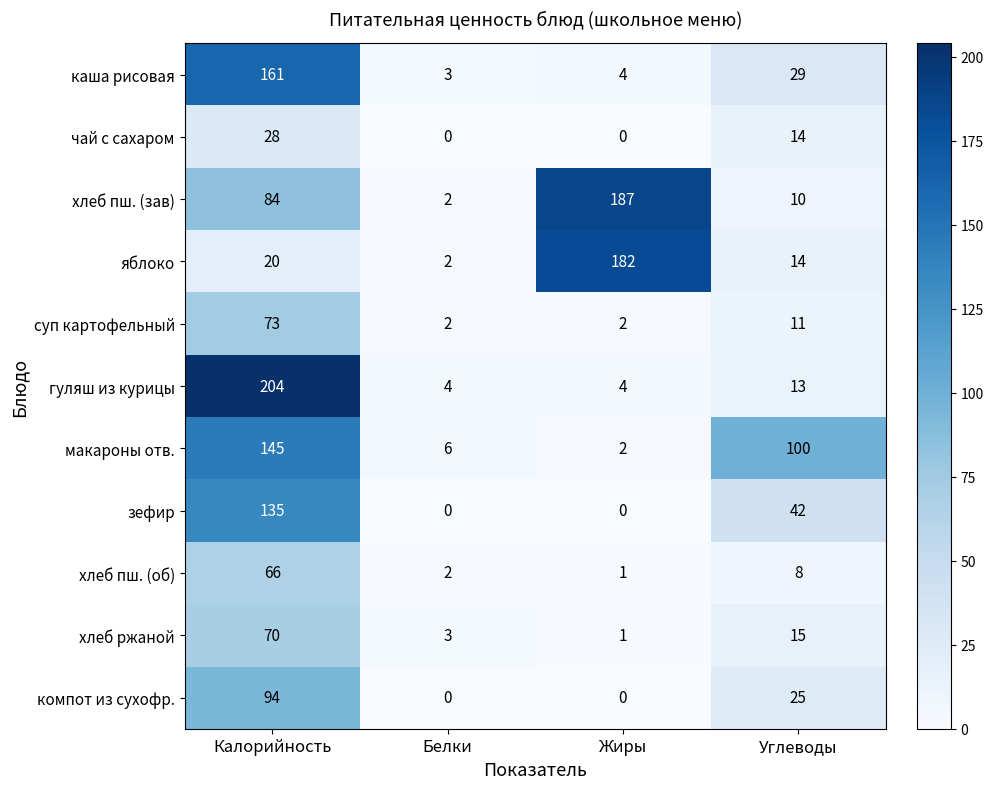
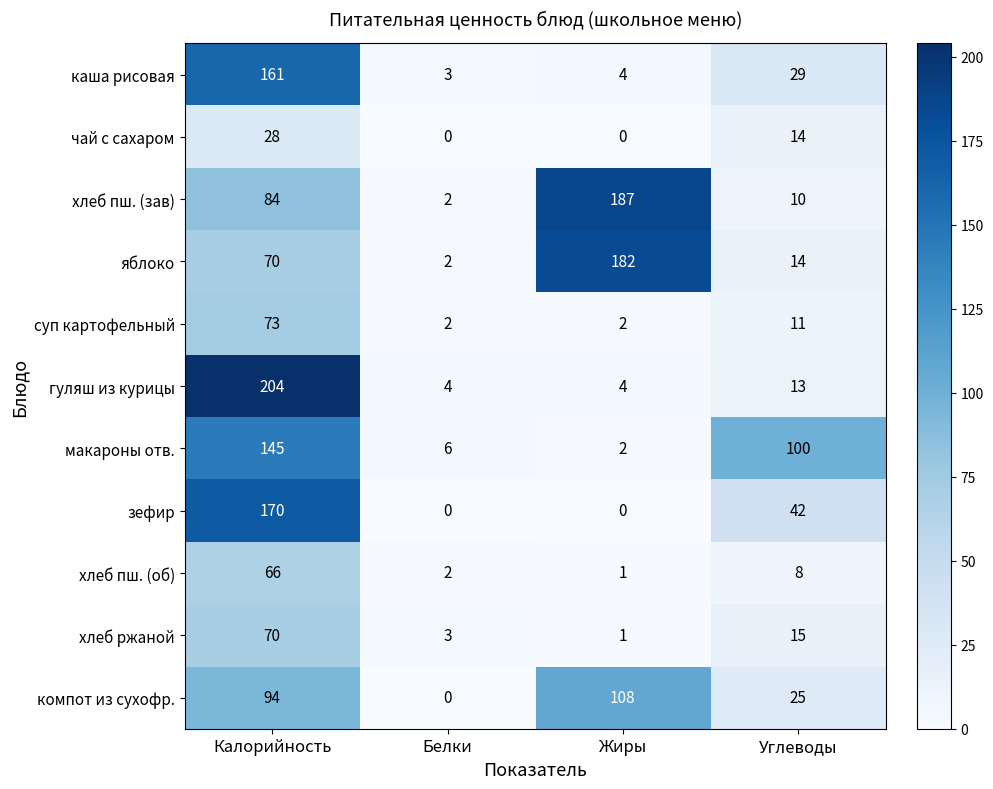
  {
    "каша рисовая": {
      "Калорийность": 161,
      "Белки": 3,
      "Жиры": 4,
      "Углеводы": 29
    },
    "чай с сахаром": {
      "Калорийность": 28,
      "Белки": 0,
      "Жиры": 0,
      "Углеводы": 14
    },
    "хлеб пш. (зав)": {
      "Калорийность": 84,
      "Белки": 2,
      "Жиры": 187,
      "Углеводы": 10
    },
    "яблоко": {
-     "Калорийность": 20,
+     "Калорийность": 70,
      "Белки": 2,
      "Жиры": 182,
      "Углеводы": 14
    },
    "суп картофельный": {
      "Калорийность": 73,
      "Белки": 2,
      "Жиры": 2,
      "Углеводы": 11
    },
    "гуляш из курицы": {
      "Калорийность": 204,
      "Белки": 4,
      "Жиры": 4,
      "Углеводы": 13
    },
    "макароны отв.": {
      "Калорийность": 145,
      "Белки": 6,
      "Жиры": 2,
      "Углеводы": 100
    },
    "зефир": {
-     "Калорийность": 135,
+     "Калорийность": 170,
      "Белки": 0,
      "Жиры": 0,
      "Углеводы": 42
    },
    "хлеб пш. (об)": {
      "Калорийность": 66,
      "Белки": 2,
      "Жиры": 1,
      "Углеводы": 8
    },
    "хлеб ржаной": {
      "Калорийность": 70,
      "Белки": 3,
      "Жиры": 1,
      "Углеводы": 15
    },
    "компот из сухофр.": {
      "Калорийность": 94,
      "Белки": 0,
-     "Жиры": 0,
+     "Жиры": 108,
      "Углеводы": 25
    }
  }
